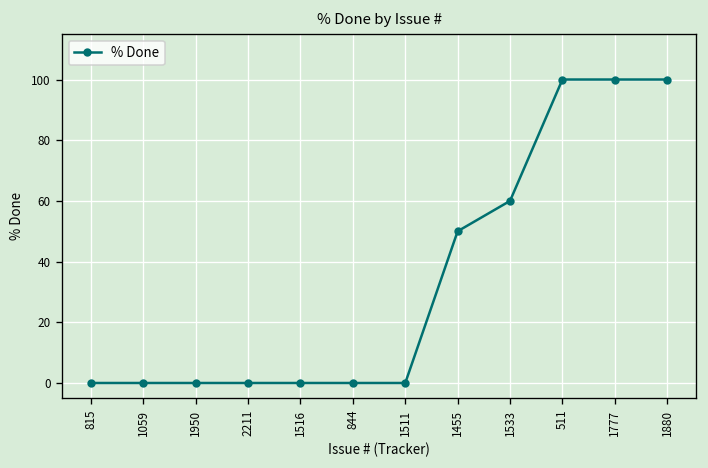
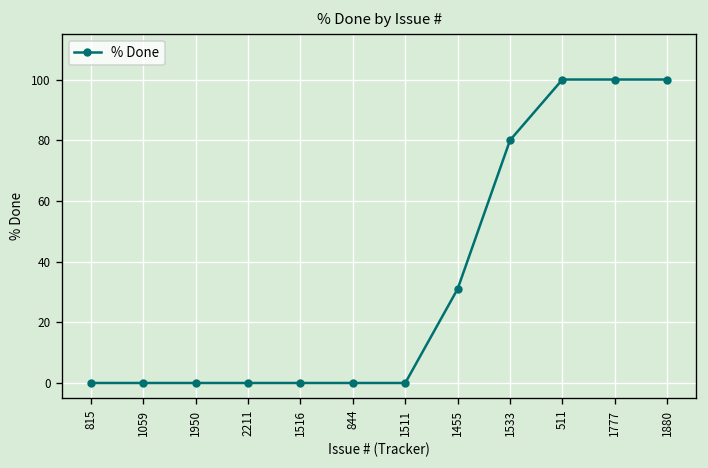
  {
    "815": 0,
    "1059": 0,
    "1950": 0,
    "2211": 0,
    "1516": 0,
    "844": 0,
    "1511": 0,
-   "1455": 50,
-   "1533": 60,
+   "1455": 31,
+   "1533": 80,
    "511": 100,
    "1777": 100,
    "1880": 100
  }
